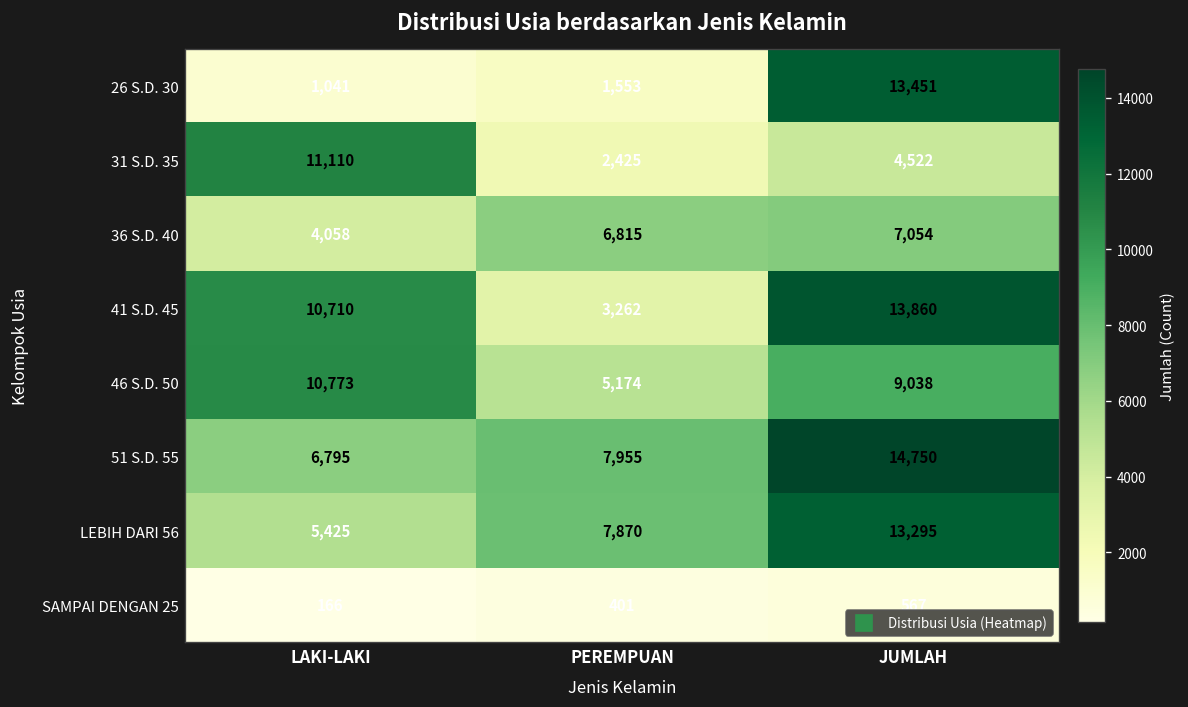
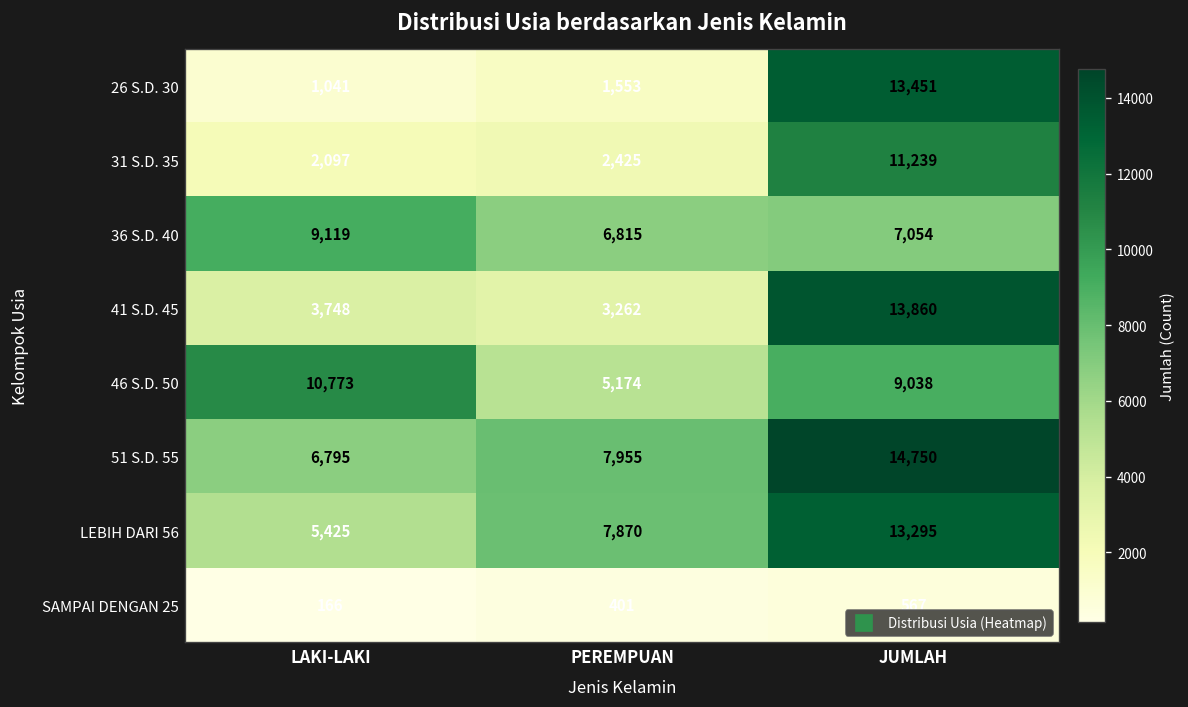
  {
    "26 S.D. 30": {
      "PEREMPUAN": "1,553",
      "JUMLAH": "13,451"
    },
    "31 S.D. 35": {
-     "LAKI-LAKI": "11,110",
+     "LAKI-LAKI": "2,097",
      "PEREMPUAN": "2,425",
-     "JUMLAH": "4,522"
+     "JUMLAH": "11,239"
    },
    "36 S.D. 40": {
-     "LAKI-LAKI": "4,058",
+     "LAKI-LAKI": "9,119",
      "PEREMPUAN": "6,815",
      "JUMLAH": "7,054"
    },
    "41 S.D. 45": {
-     "LAKI-LAKI": "10,710",
+     "LAKI-LAKI": "3,748",
      "PEREMPUAN": "3,262",
      "JUMLAH": "13,860"
    },
    "46 S.D. 50": {
      "LAKI-LAKI": "10,773",
      "PEREMPUAN": "5,174",
      "JUMLAH": "9,038"
    },
    "51 S.D. 55": {
      "LAKI-LAKI": "6,795",
      "PEREMPUAN": "7,955",
      "JUMLAH": "14,750"
    },
    "LEBIH DARI 56": {
      "LAKI-LAKI": "5,425",
      "PEREMPUAN": "7,870",
      "JUMLAH": "13,295"
    }
  }
